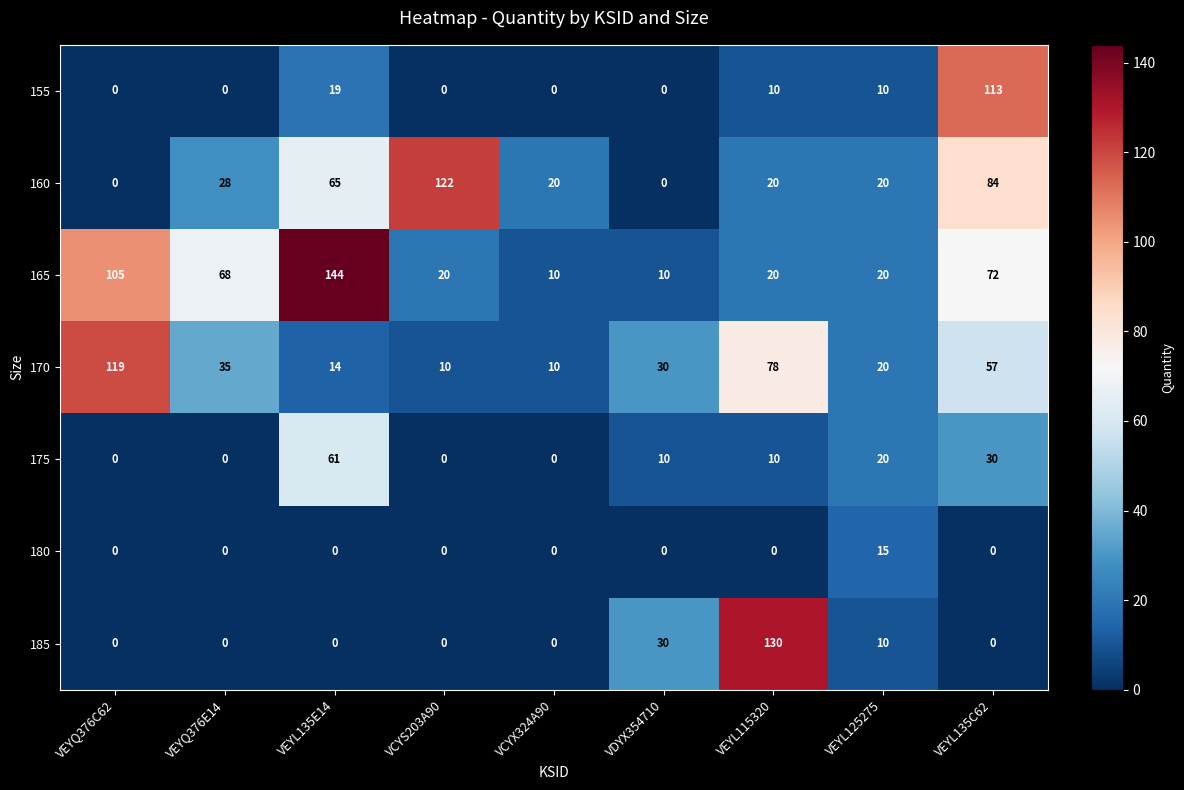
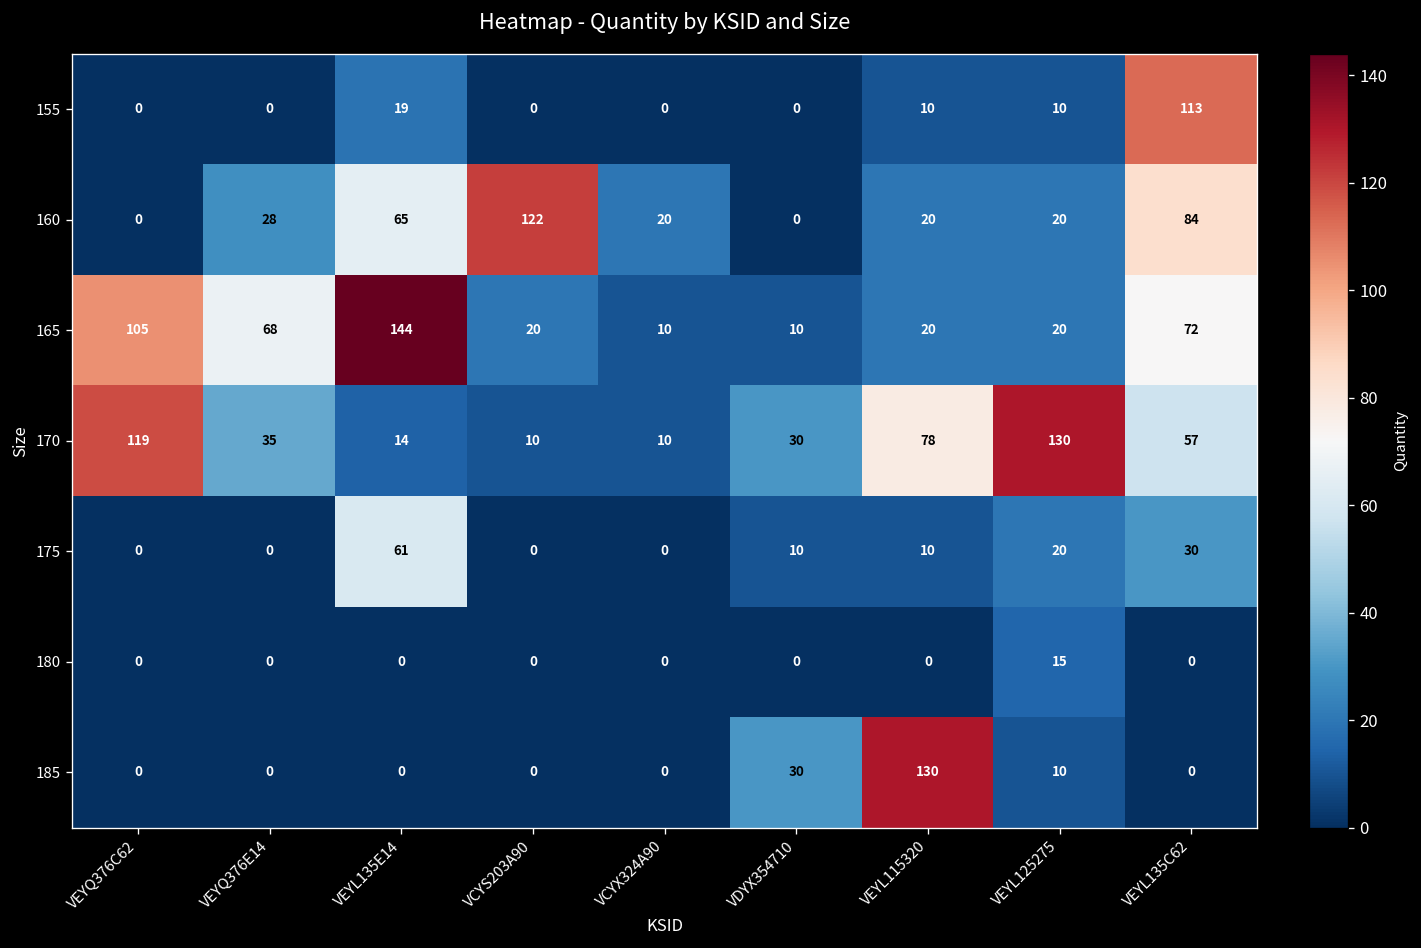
  {
    "155": {
      "VEYQ376C62": 0,
      "VEYQ376E14": 0,
      "VEYL135E14": 19,
      "VCYS203A90": 0,
      "VCYX324A90": 0,
      "VDYX354710": 0,
      "VEYL115320": 10,
      "VEYL125275": 10,
      "VEYL135C62": 113
    },
    "160": {
      "VEYQ376C62": 0,
      "VEYQ376E14": 28,
      "VEYL135E14": 65,
      "VCYS203A90": 122,
      "VCYX324A90": 20,
      "VDYX354710": 0,
      "VEYL115320": 20,
      "VEYL125275": 20,
      "VEYL135C62": 84
    },
    "165": {
      "VEYQ376C62": 105,
      "VEYQ376E14": 68,
      "VEYL135E14": 144,
      "VCYS203A90": 20,
      "VCYX324A90": 10,
      "VDYX354710": 10,
      "VEYL115320": 20,
      "VEYL125275": 20,
      "VEYL135C62": 72
    },
    "170": {
      "VEYQ376C62": 119,
      "VEYQ376E14": 35,
      "VEYL135E14": 14,
      "VCYS203A90": 10,
      "VCYX324A90": 10,
      "VDYX354710": 30,
      "VEYL115320": 78,
-     "VEYL125275": 20,
+     "VEYL125275": 130,
      "VEYL135C62": 57
    },
    "175": {
      "VEYQ376C62": 0,
      "VEYQ376E14": 0,
      "VEYL135E14": 61,
      "VCYS203A90": 0,
      "VCYX324A90": 0,
      "VDYX354710": 10,
      "VEYL115320": 10,
      "VEYL125275": 20,
      "VEYL135C62": 30
    },
    "180": {
      "VEYQ376C62": 0,
      "VEYQ376E14": 0,
      "VEYL135E14": 0,
      "VCYS203A90": 0,
      "VCYX324A90": 0,
      "VDYX354710": 0,
      "VEYL115320": 0,
      "VEYL125275": 15,
      "VEYL135C62": 0
    },
    "185": {
      "VEYQ376C62": 0,
      "VEYQ376E14": 0,
      "VEYL135E14": 0,
      "VCYS203A90": 0,
      "VCYX324A90": 0,
      "VDYX354710": 30,
      "VEYL115320": 130,
      "VEYL125275": 10,
      "VEYL135C62": 0
    }
  }
